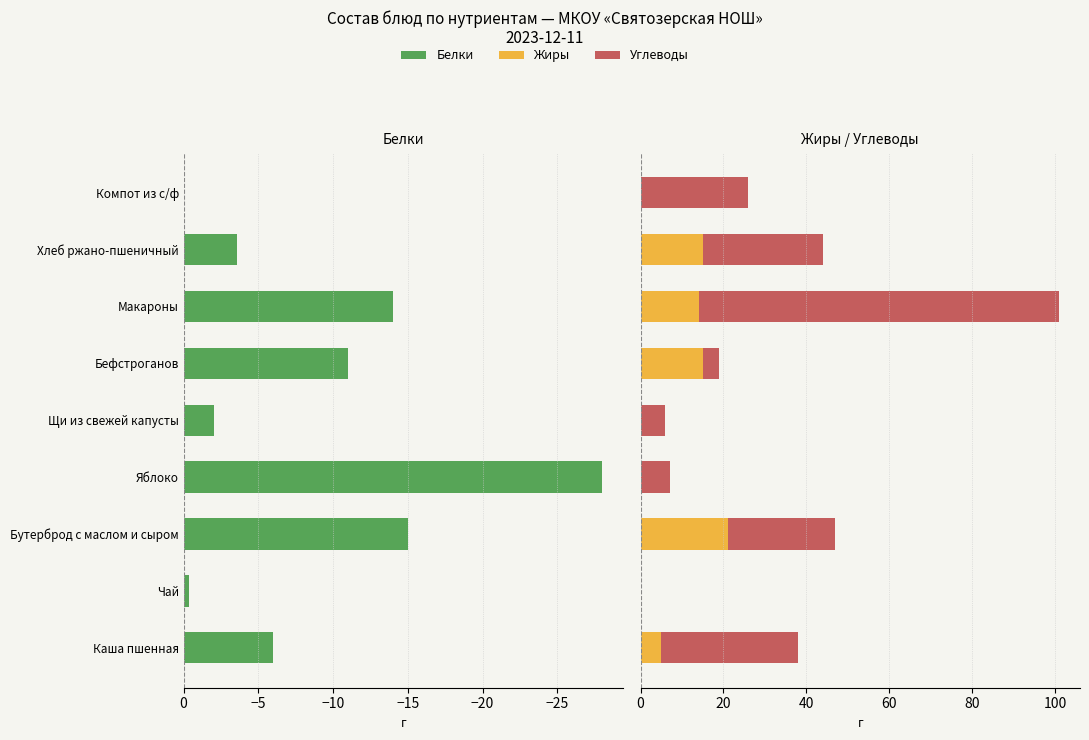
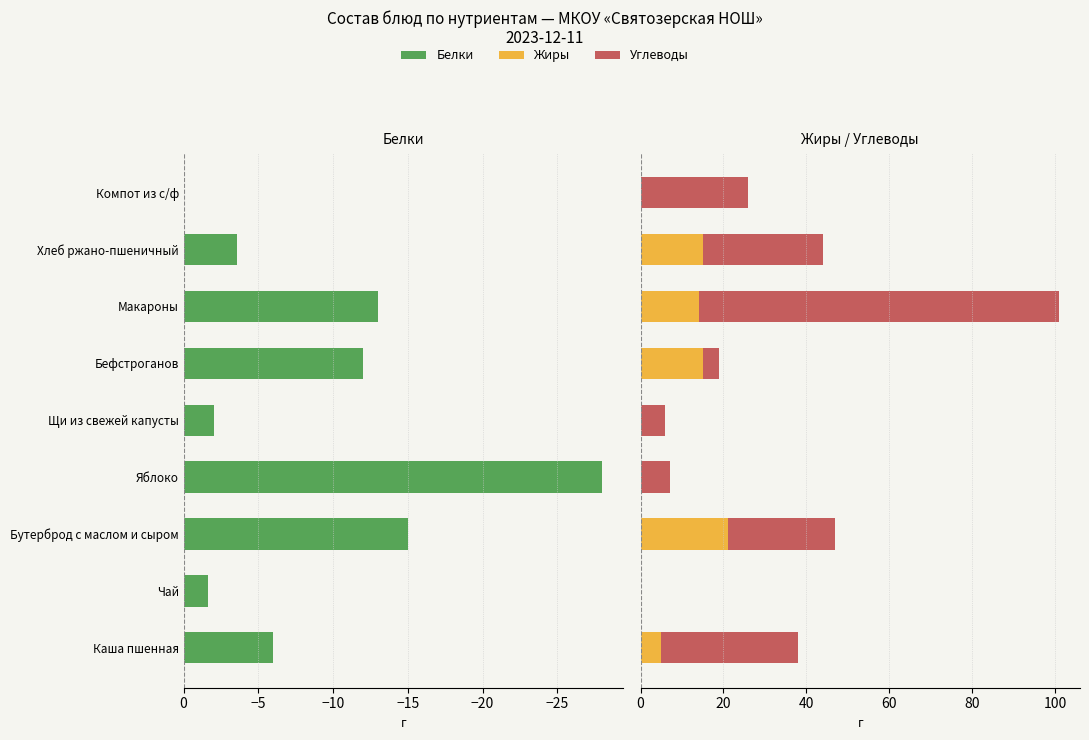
  {
    "Белки": {
      "Компот из с/ф": 0.0,
      "Хлеб ржано-пшеничный": -3.6,
-     "Макароны": -14.0,
-     "Бефстроганов": -11.0,
+     "Макароны": -13.0,
+     "Бефстроганов": -12.0,
      "Щи из свежей капусты": -2.0,
      "Яблоко": -28.0,
      "Бутерброд с маслом и сыром": -15.0,
-     "Чай": -0.4,
+     "Чай": -1.6,
      "Каша пшенная": -6.0
    }
  }
